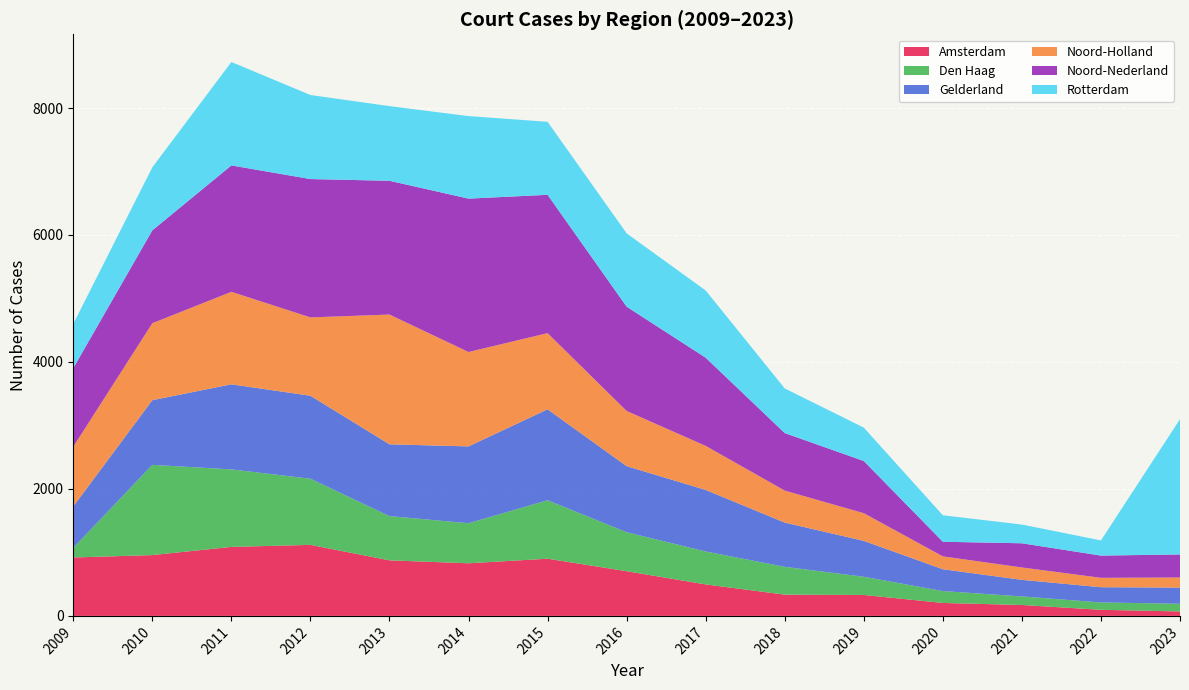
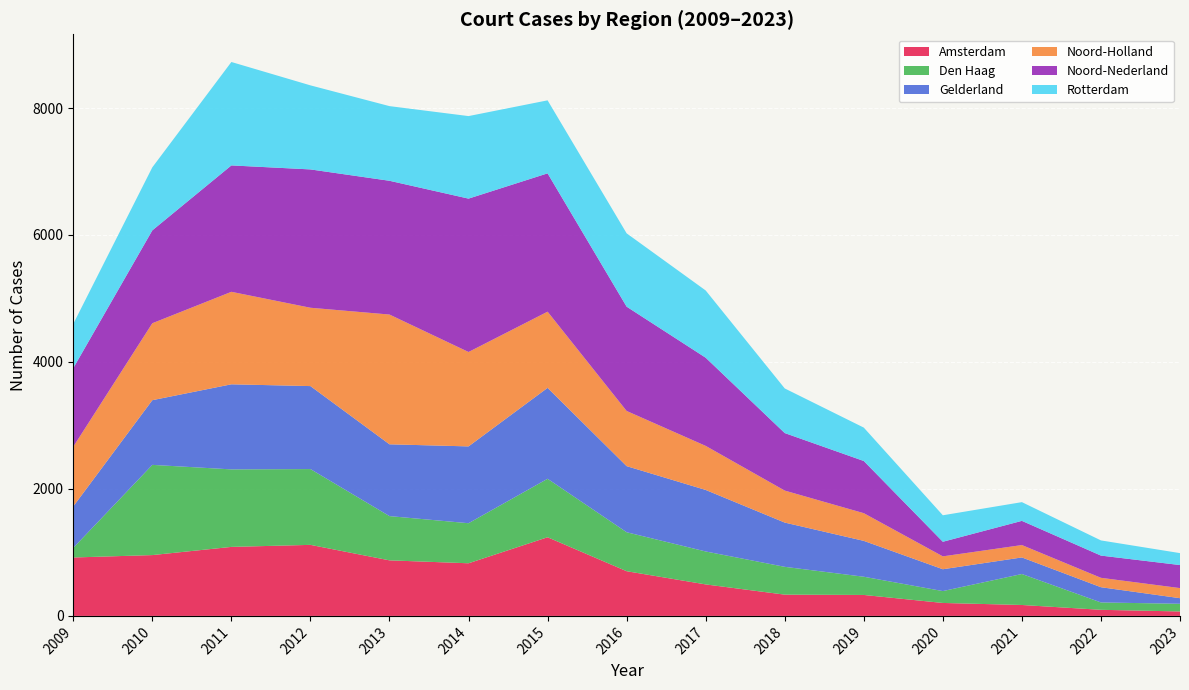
  {
    "Amsterdam": {
      "2009": 900,
      "2010": 1000,
      "2011": 1100,
      "2012": 1100,
      "2013": 900,
      "2014": 800,
-     "2015": 900,
+     "2015": 1200,
      "2016": 700,
      "2017": 500,
      "2018": 300,
      "2019": 300,
      "2020": 200,
      "2021": 200,
      "2022": 100,
      "2023": 100
    },
    "Den Haag": {
      "2009": 200,
      "2010": 1400,
      "2011": 1200,
-     "2012": 1000,
+     "2012": 1200,
      "2013": 700,
      "2014": 600,
      "2015": 900,
      "2016": 600,
      "2017": 500,
      "2018": 400,
      "2019": 300,
      "2020": 200,
-     "2021": 100,
+     "2021": 500,
      "2022": 100,
      "2023": 100
    },
    "Gelderland": {
      "2009": 700,
      "2010": 1000,
      "2011": 1300,
      "2012": 1300,
      "2013": 1100,
      "2014": 1200,
      "2015": 1400,
      "2016": 1000,
      "2017": 1000,
      "2018": 700,
      "2019": 600,
      "2020": 300,
      "2021": 300,
      "2022": 200,
-     "2023": 300
+     "2023": 100
    },
    "Noord-Holland": {
      "2009": 900,
      "2010": 1200,
      "2011": 1500,
      "2012": 1200,
      "2013": 2000,
      "2014": 1500,
      "2015": 1200,
      "2016": 900,
      "2017": 700,
      "2018": 500,
      "2019": 400,
      "2020": 200,
      "2021": 200,
      "2022": 100,
      "2023": 200
    },
    "Noord-Nederland": {
      "2009": 1200,
      "2010": 1500,
      "2011": 2000,
      "2012": 2200,
      "2013": 2100,
      "2014": 2400,
      "2015": 2200,
      "2016": 1600,
      "2017": 1400,
      "2018": 900,
      "2019": 800,
      "2020": 200,
      "2021": 400,
      "2022": 400,
      "2023": 400
    },
    "Rotterdam": {
      "2009": 700,
      "2010": 1000,
      "2011": 1600,
      "2012": 1300,
      "2013": 1200,
      "2014": 1300,
      "2015": 1200,
      "2016": 1200,
      "2017": 1100,
      "2018": 700,
      "2019": 500,
      "2020": 400,
      "2021": 300,
      "2022": 200,
-     "2023": 2100
+     "2023": 200
    }
  }
